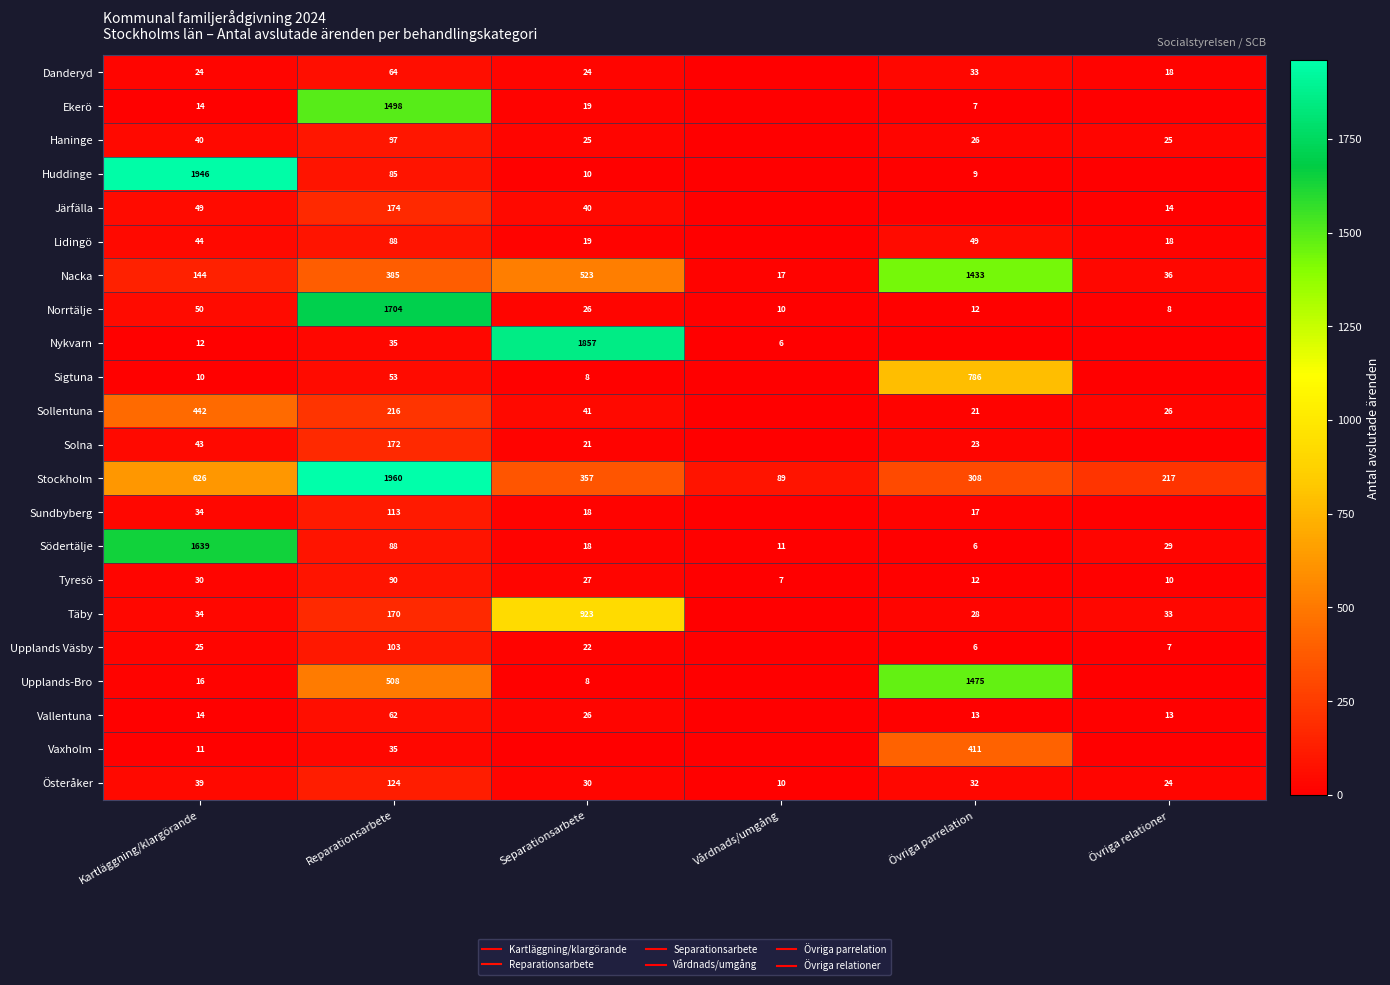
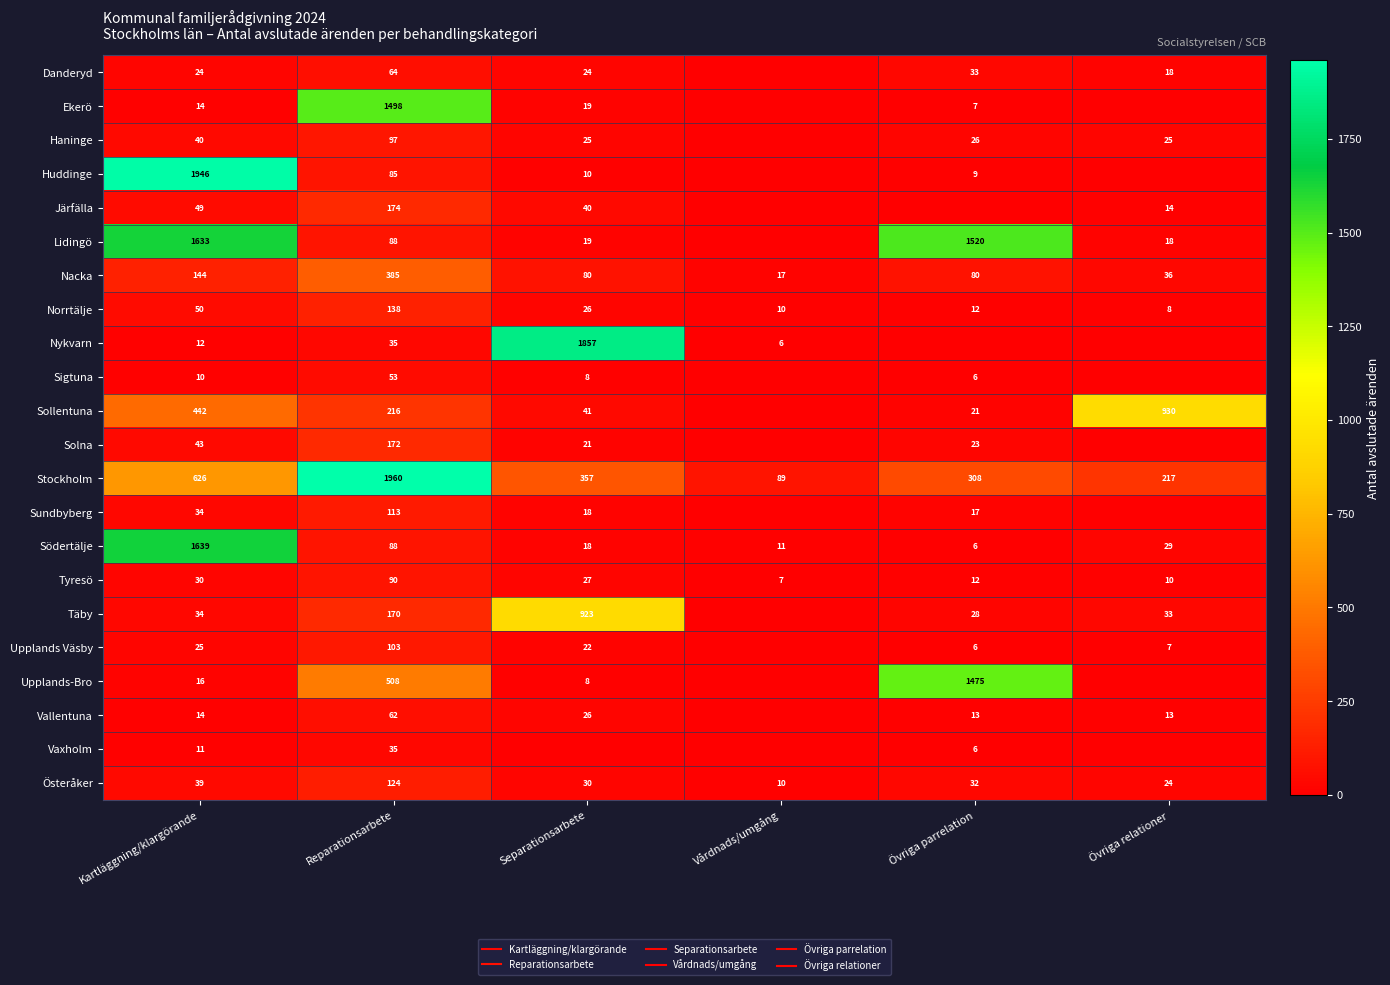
  {
    "Danderyd": {
      "Kartläggning/klargörande": 24,
      "Reparationsarbete": 64,
      "Separationsarbete": 24,
      "Övriga parrelation": 33,
      "Övriga relationer": 18
    },
    "Ekerö": {
      "Kartläggning/klargörande": 14,
      "Reparationsarbete": 1498,
      "Separationsarbete": 19,
      "Övriga parrelation": 7
    },
    "Haninge": {
      "Kartläggning/klargörande": 40,
      "Reparationsarbete": 97,
      "Separationsarbete": 25,
      "Övriga parrelation": 26,
      "Övriga relationer": 25
    },
    "Huddinge": {
      "Kartläggning/klargörande": 1946,
      "Reparationsarbete": 85,
      "Separationsarbete": 10,
      "Övriga parrelation": 9
    },
    "Järfälla": {
      "Kartläggning/klargörande": 49,
      "Reparationsarbete": 174,
      "Separationsarbete": 40,
      "Övriga relationer": 14
    },
    "Lidingö": {
-     "Kartläggning/klargörande": 44,
+     "Kartläggning/klargörande": 1633,
      "Reparationsarbete": 88,
      "Separationsarbete": 19,
-     "Övriga parrelation": 49,
+     "Övriga parrelation": 1520,
      "Övriga relationer": 18
    },
    "Nacka": {
      "Kartläggning/klargörande": 144,
      "Reparationsarbete": 385,
-     "Separationsarbete": 523,
+     "Separationsarbete": 80,
      "Vårdnads/umgång": 17,
-     "Övriga parrelation": 1433,
+     "Övriga parrelation": 80,
      "Övriga relationer": 36
    },
    "Norrtälje": {
      "Kartläggning/klargörande": 50,
-     "Reparationsarbete": 1704,
+     "Reparationsarbete": 138,
      "Separationsarbete": 26,
      "Vårdnads/umgång": 10,
      "Övriga parrelation": 12,
      "Övriga relationer": 8
    },
    "Nykvarn": {
      "Kartläggning/klargörande": 12,
      "Reparationsarbete": 35,
      "Separationsarbete": 1857,
      "Vårdnads/umgång": 6
    },
    "Sigtuna": {
      "Kartläggning/klargörande": 10,
      "Reparationsarbete": 53,
      "Separationsarbete": 8,
-     "Övriga parrelation": 786
+     "Övriga parrelation": 6
    },
    "Sollentuna": {
      "Kartläggning/klargörande": 442,
      "Reparationsarbete": 216,
      "Separationsarbete": 41,
      "Övriga parrelation": 21,
-     "Övriga relationer": 26
+     "Övriga relationer": 930
    },
    "Solna": {
      "Kartläggning/klargörande": 43,
      "Reparationsarbete": 172,
      "Separationsarbete": 21,
      "Övriga parrelation": 23
    },
    "Stockholm": {
      "Kartläggning/klargörande": 626,
      "Reparationsarbete": 1960,
      "Separationsarbete": 357,
      "Vårdnads/umgång": 89,
      "Övriga parrelation": 308,
      "Övriga relationer": 217
    },
    "Sundbyberg": {
      "Kartläggning/klargörande": 34,
      "Reparationsarbete": 113,
      "Separationsarbete": 18,
      "Övriga parrelation": 17
    },
    "Södertälje": {
      "Kartläggning/klargörande": 1639,
      "Reparationsarbete": 88,
      "Separationsarbete": 18,
      "Vårdnads/umgång": 11,
      "Övriga parrelation": 6,
      "Övriga relationer": 29
    },
    "Tyresö": {
      "Kartläggning/klargörande": 30,
      "Reparationsarbete": 90,
      "Separationsarbete": 27,
      "Vårdnads/umgång": 7,
      "Övriga parrelation": 12,
      "Övriga relationer": 10
    },
    "Täby": {
      "Kartläggning/klargörande": 34,
      "Reparationsarbete": 170,
      "Separationsarbete": 923,
      "Övriga parrelation": 28,
      "Övriga relationer": 33
    },
    "Upplands Väsby": {
      "Kartläggning/klargörande": 25,
      "Reparationsarbete": 103,
      "Separationsarbete": 22,
      "Övriga parrelation": 6,
      "Övriga relationer": 7
    },
    "Upplands-Bro": {
      "Kartläggning/klargörande": 16,
      "Reparationsarbete": 508,
      "Separationsarbete": 8,
      "Övriga parrelation": 1475
    },
    "Vallentuna": {
      "Kartläggning/klargörande": 14,
      "Reparationsarbete": 62,
      "Separationsarbete": 26,
      "Övriga parrelation": 13,
      "Övriga relationer": 13
    },
    "Vaxholm": {
      "Kartläggning/klargörande": 11,
      "Reparationsarbete": 35,
-     "Övriga parrelation": 411
+     "Övriga parrelation": 6
    },
    "Österåker": {
      "Kartläggning/klargörande": 39,
      "Reparationsarbete": 124,
      "Separationsarbete": 30,
      "Vårdnads/umgång": 10,
      "Övriga parrelation": 32,
      "Övriga relationer": 24
    }
  }
